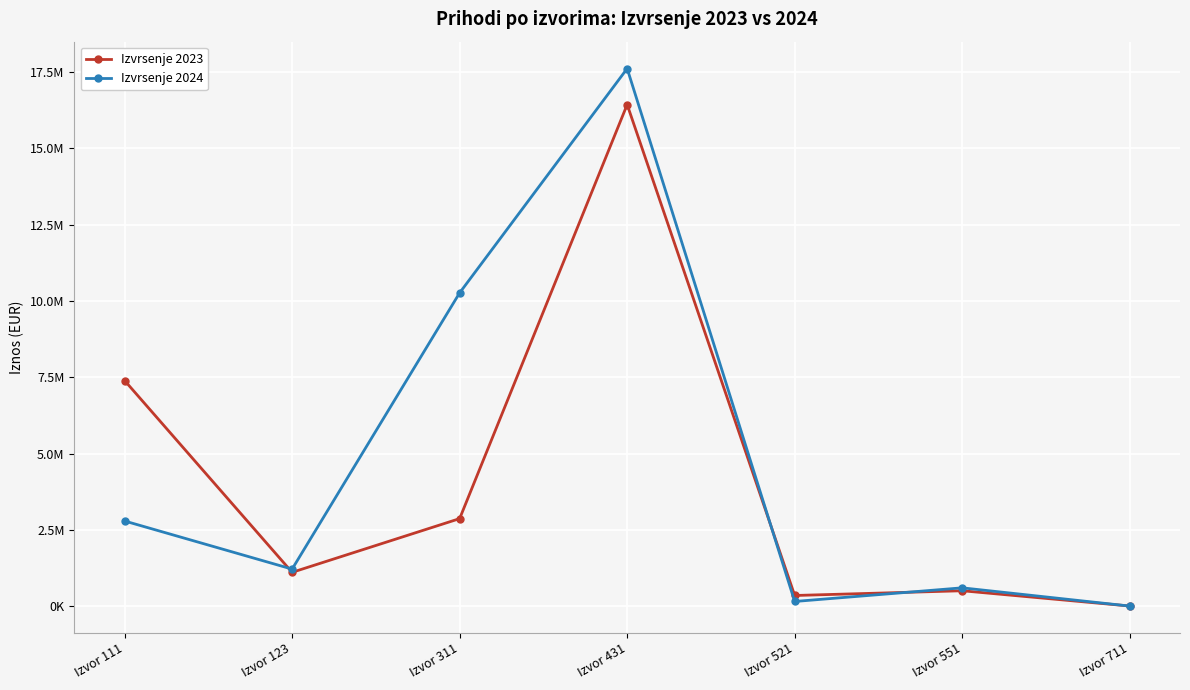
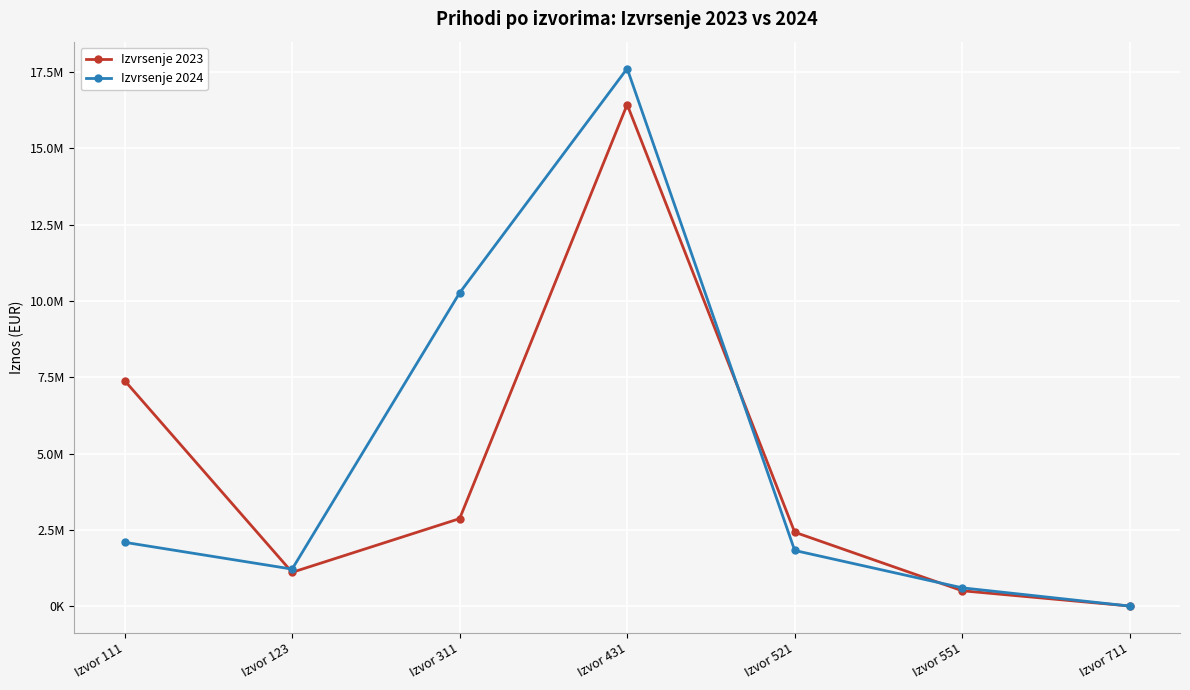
  {
    "Izvrsenje 2023": {
      "Izvor 111": 7400000,
      "Izvor 123": 1100000,
      "Izvor 311": 2900000,
      "Izvor 431": 16400000,
-     "Izvor 521": 400000,
+     "Izvor 521": 2400000,
      "Izvor 551": 500000
    },
    "Izvrsenje 2024": {
-     "Izvor 111": 2800000,
+     "Izvor 111": 2100000,
      "Izvor 123": 1200000,
      "Izvor 311": 10300000,
      "Izvor 431": 17600000,
-     "Izvor 521": 200000,
+     "Izvor 521": 1800000,
      "Izvor 551": 600000
    }
  }
